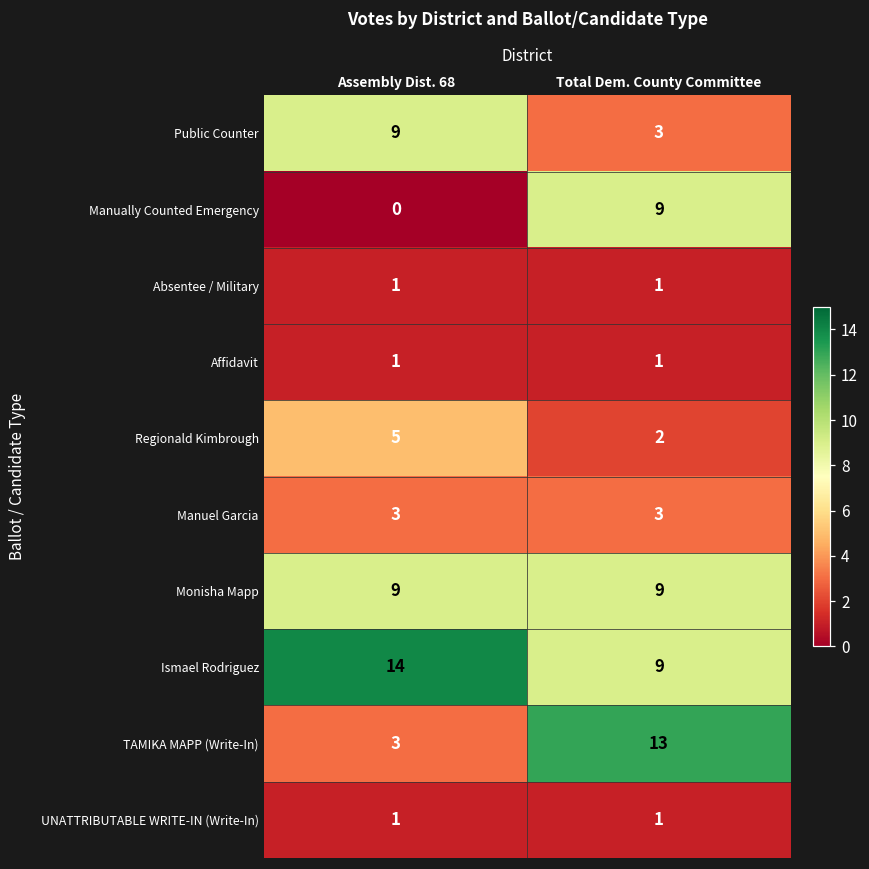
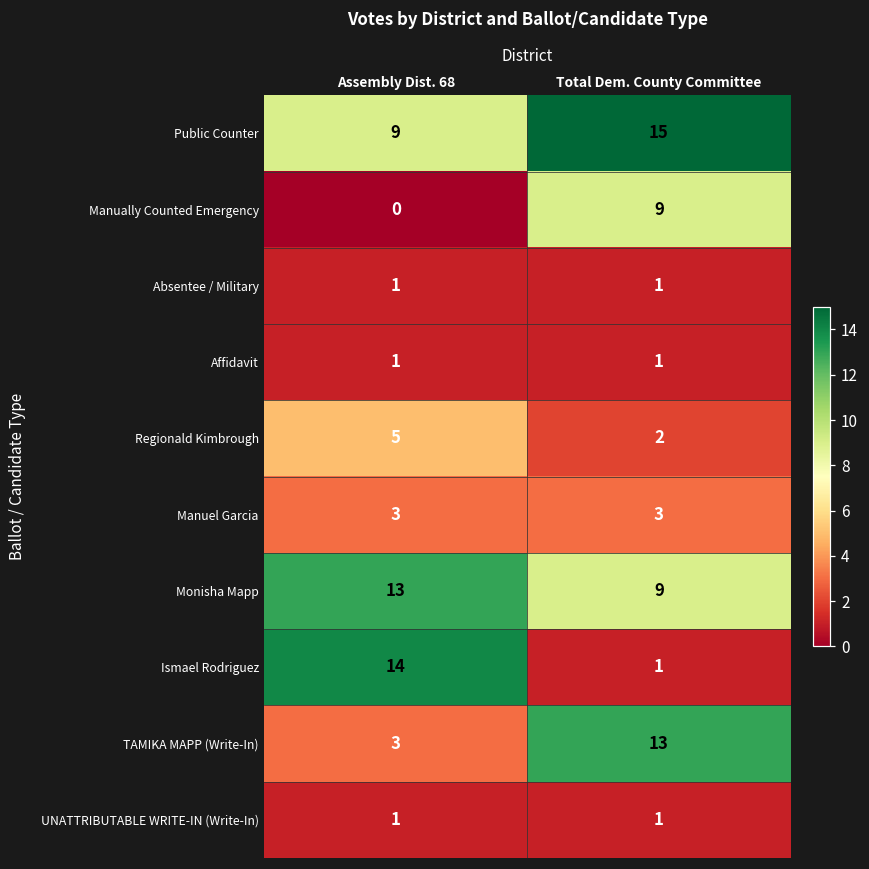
  {
    "Public Counter": {
      "Assembly Dist. 68": 9,
-     "Total Dem. County Committee": 3
+     "Total Dem. County Committee": 15
    },
    "Manually Counted Emergency": {
      "Assembly Dist. 68": 0,
      "Total Dem. County Committee": 9
    },
    "Absentee / Military": {
      "Assembly Dist. 68": 1,
      "Total Dem. County Committee": 1
    },
    "Affidavit": {
      "Assembly Dist. 68": 1,
      "Total Dem. County Committee": 1
    },
    "Regionald Kimbrough": {
      "Assembly Dist. 68": 5,
      "Total Dem. County Committee": 2
    },
    "Manuel Garcia": {
      "Assembly Dist. 68": 3,
      "Total Dem. County Committee": 3
    },
    "Monisha Mapp": {
-     "Assembly Dist. 68": 9,
+     "Assembly Dist. 68": 13,
      "Total Dem. County Committee": 9
    },
    "Ismael Rodriguez": {
      "Assembly Dist. 68": 14,
-     "Total Dem. County Committee": 9
+     "Total Dem. County Committee": 1
    },
    "TAMIKA MAPP (Write-In)": {
      "Assembly Dist. 68": 3,
      "Total Dem. County Committee": 13
    },
    "UNATTRIBUTABLE WRITE-IN (Write-In)": {
      "Assembly Dist. 68": 1,
      "Total Dem. County Committee": 1
    }
  }
